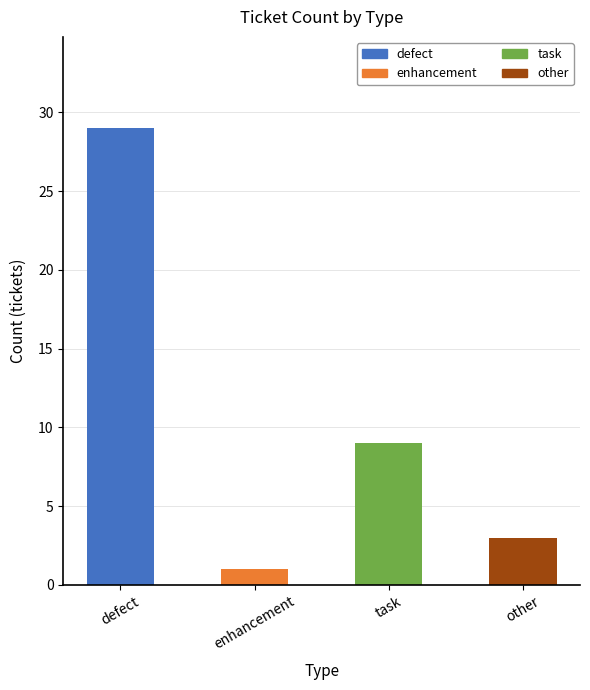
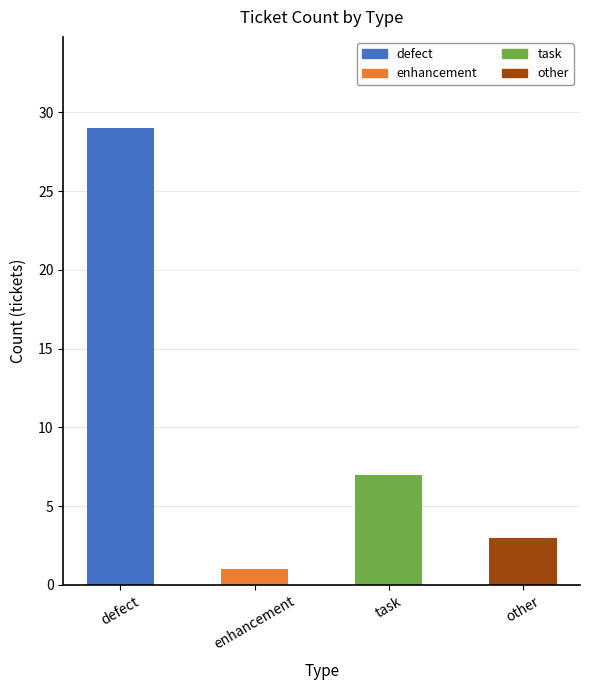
  {
    "defect": 29,
    "enhancement": 1,
-   "task": 9,
+   "task": 7,
    "other": 3
  }
